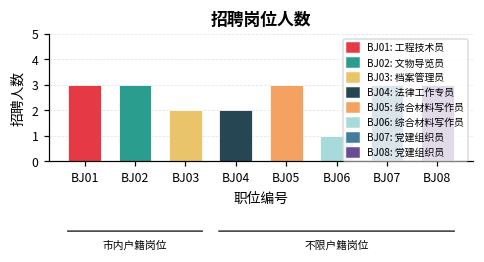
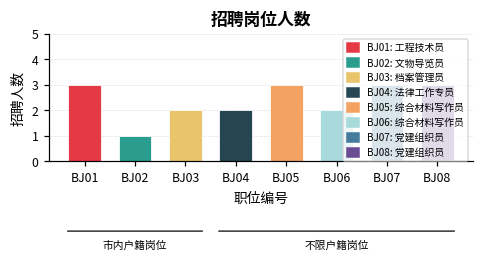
  {
    "BJ01": 3,
-   "BJ02": 3,
+   "BJ02": 1,
    "BJ03": 2,
    "BJ04": 2,
    "BJ05": 3,
-   "BJ06": 1
+   "BJ06": 2
  }
